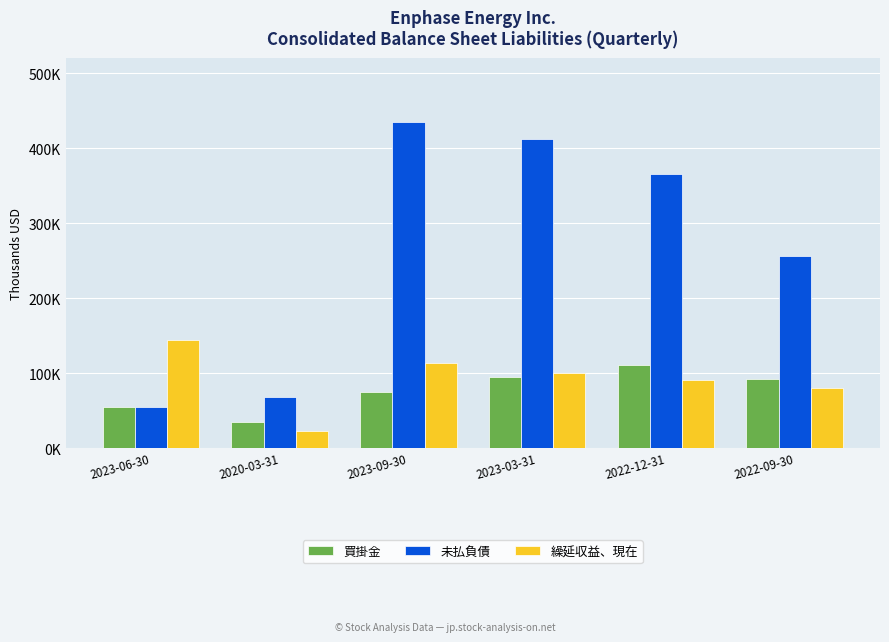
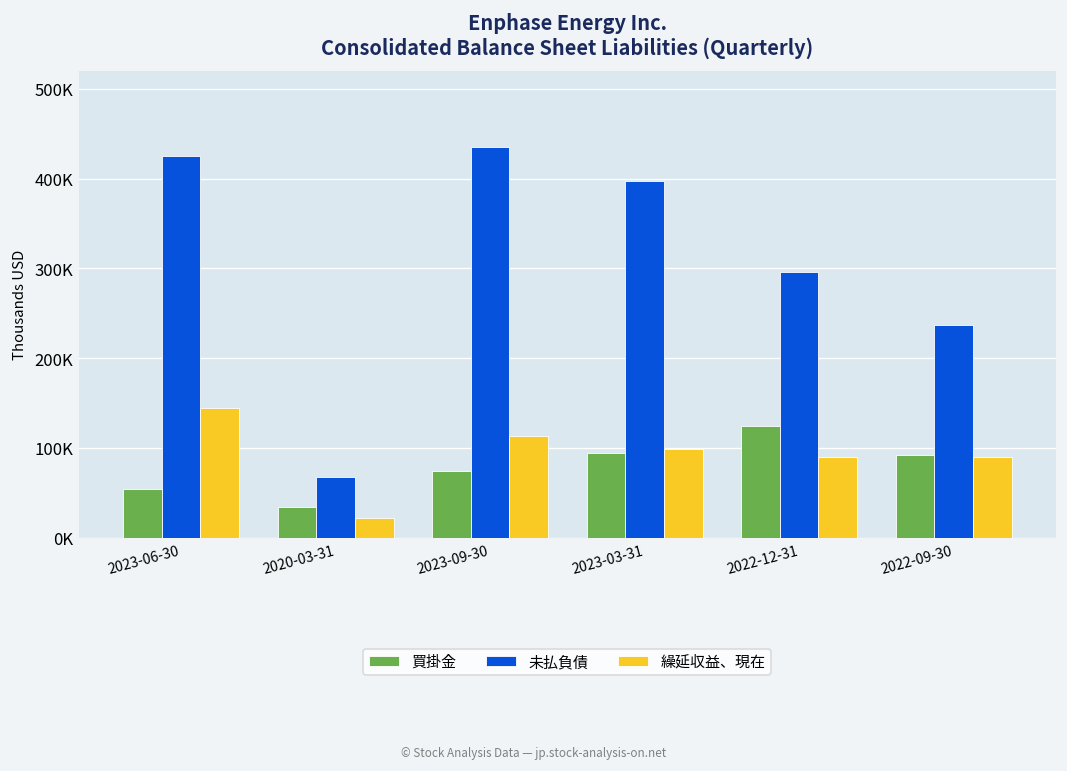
  {
    "買掛金": {
      "2023-06-30": 60000,
      "2020-03-31": 30000,
      "2023-09-30": 70000,
      "2023-03-31": 100000,
-     "2022-12-31": 110000,
+     "2022-12-31": 130000,
      "2022-09-30": 90000
    },
    "未払負債": {
-     "2023-06-30": 50000,
+     "2023-06-30": 430000,
      "2020-03-31": 70000,
      "2023-09-30": 430000,
-     "2023-03-31": 410000,
-     "2022-12-31": 370000,
-     "2022-09-30": 260000
+     "2023-03-31": 400000,
+     "2022-12-31": 300000,
+     "2022-09-30": 240000
    },
    "繰延収益、現在": {
      "2023-06-30": 140000,
      "2020-03-31": 20000,
      "2023-09-30": 110000,
      "2023-03-31": 100000,
      "2022-12-31": 90000,
-     "2022-09-30": 80000
+     "2022-09-30": 90000
    }
  }
